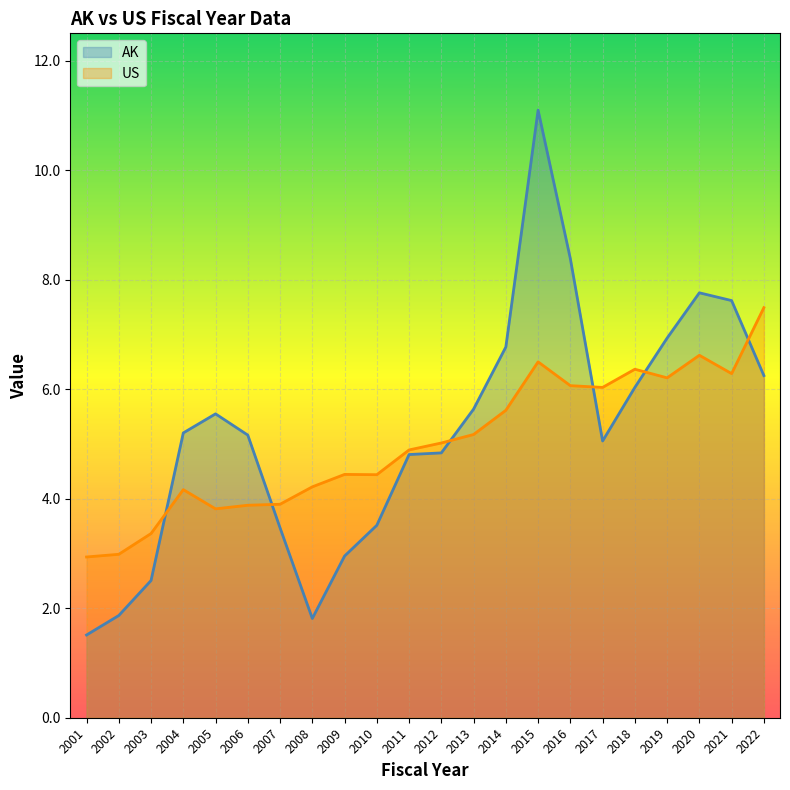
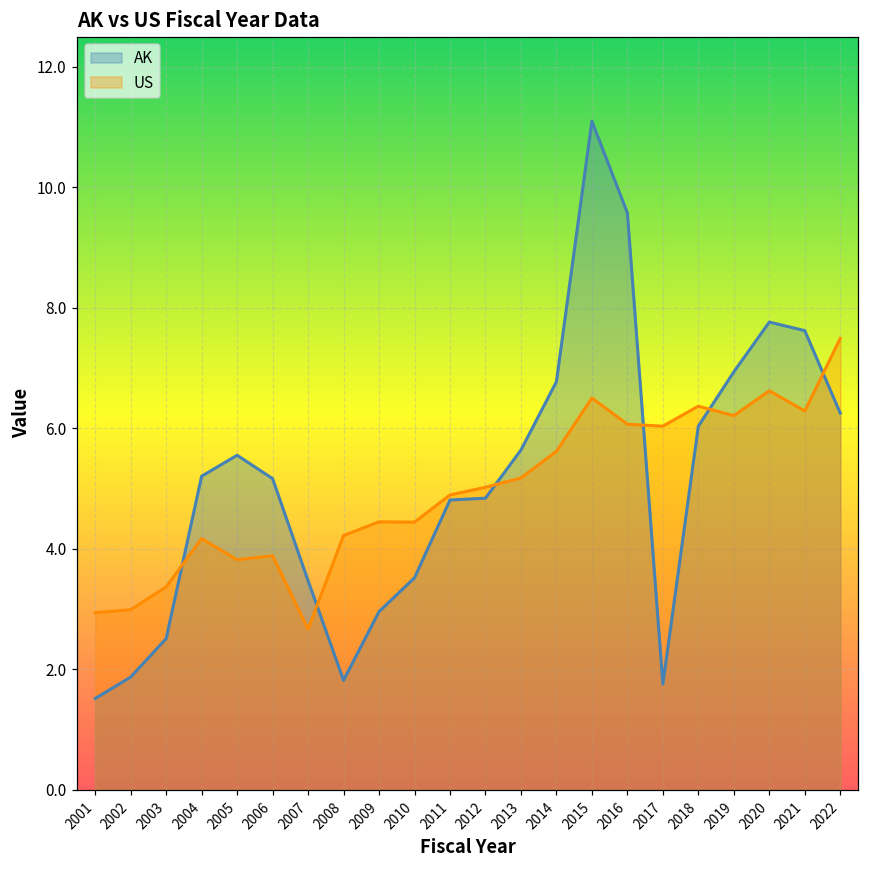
  {
    "AK": {
      "2001": 1.5,
      "2002": 1.9,
      "2003": 2.5,
      "2004": 5.2,
      "2005": 5.6,
      "2006": 5.2,
      "2007": 3.5,
      "2008": 1.8,
      "2009": 3.0,
      "2010": 3.5,
      "2011": 4.8,
      "2012": 4.8,
      "2013": 5.6,
      "2014": 6.8,
      "2015": 11.1,
-     "2016": 8.4,
-     "2017": 5.1,
+     "2016": 9.6,
+     "2017": 1.8,
      "2018": 6.0,
      "2019": 6.9,
      "2020": 7.8,
      "2021": 7.6,
      "2022": 6.2
    },
    "US": {
      "2001": 2.9,
      "2002": 3.0,
      "2003": 3.4,
      "2004": 4.2,
      "2005": 3.8,
      "2006": 3.9,
-     "2007": 3.9,
+     "2007": 2.7,
      "2008": 4.2,
      "2009": 4.4,
      "2010": 4.4,
      "2011": 4.9,
      "2012": 5.0,
      "2013": 5.2,
      "2014": 5.6,
      "2015": 6.5,
      "2016": 6.1,
      "2017": 6.0,
      "2018": 6.4,
      "2019": 6.2,
      "2020": 6.6,
      "2021": 6.3,
      "2022": 7.5
    }
  }
